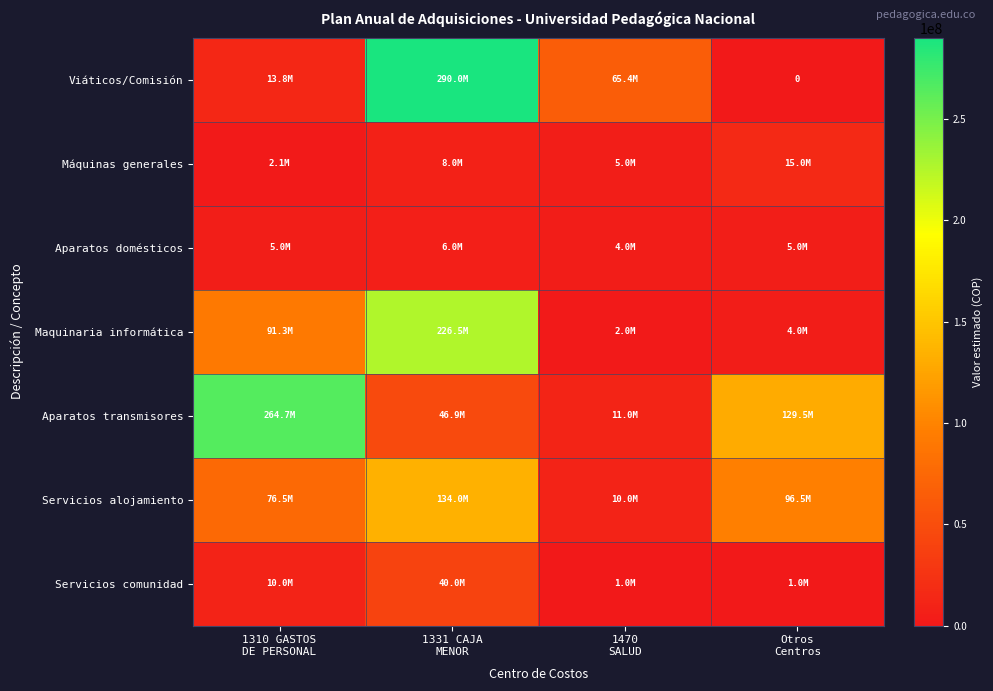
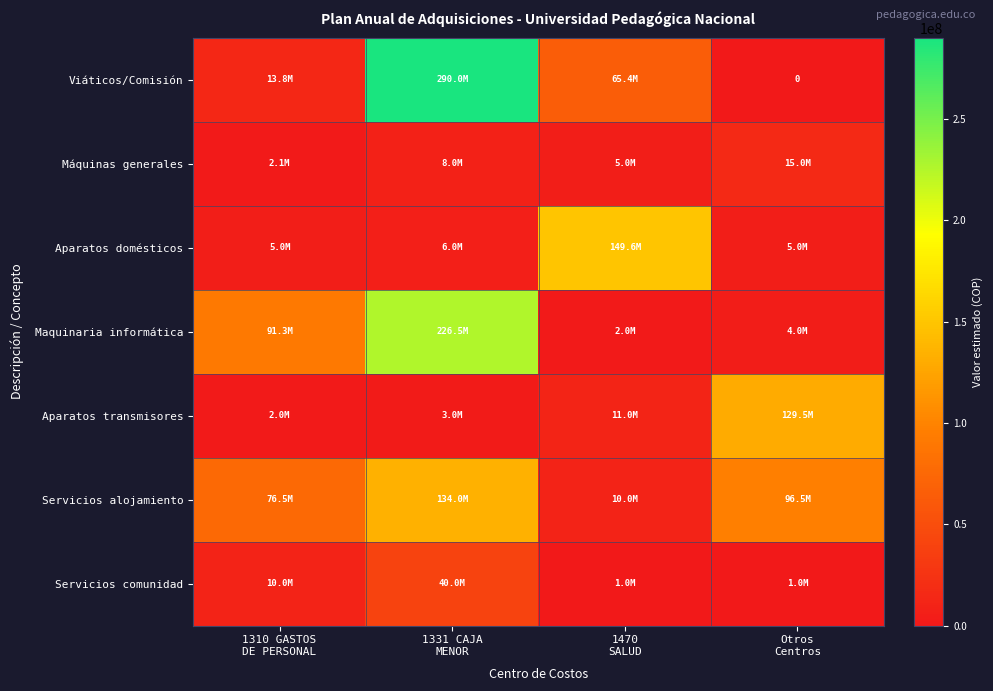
  {
    "Viáticos/Comisión": {
      "1310 GASTOS DE PERSONAL": "13.8M",
      "1331 CAJA MENOR": "290.0M",
      "1470 SALUD": "65.4M",
      "Otros Centros": "0"
    },
    "Máquinas generales": {
      "1310 GASTOS DE PERSONAL": "2.1M",
      "1331 CAJA MENOR": "8.0M",
      "1470 SALUD": "5.0M",
      "Otros Centros": "15.0M"
    },
    "Aparatos domésticos": {
      "1310 GASTOS DE PERSONAL": "5.0M",
      "1331 CAJA MENOR": "6.0M",
-     "1470 SALUD": "4.0M",
+     "1470 SALUD": "149.6M",
      "Otros Centros": "5.0M"
    },
    "Maquinaria informática": {
      "1310 GASTOS DE PERSONAL": "91.3M",
      "1331 CAJA MENOR": "226.5M",
      "1470 SALUD": "2.0M",
      "Otros Centros": "4.0M"
    },
    "Aparatos transmisores": {
-     "1310 GASTOS DE PERSONAL": "264.7M",
-     "1331 CAJA MENOR": "46.9M",
+     "1310 GASTOS DE PERSONAL": "2.0M",
+     "1331 CAJA MENOR": "3.0M",
      "1470 SALUD": "11.0M",
      "Otros Centros": "129.5M"
    },
    "Servicios alojamiento": {
      "1310 GASTOS DE PERSONAL": "76.5M",
      "1331 CAJA MENOR": "134.0M",
      "1470 SALUD": "10.0M",
      "Otros Centros": "96.5M"
    },
    "Servicios comunidad": {
      "1310 GASTOS DE PERSONAL": "10.0M",
      "1331 CAJA MENOR": "40.0M",
      "1470 SALUD": "1.0M",
      "Otros Centros": "1.0M"
    }
  }
